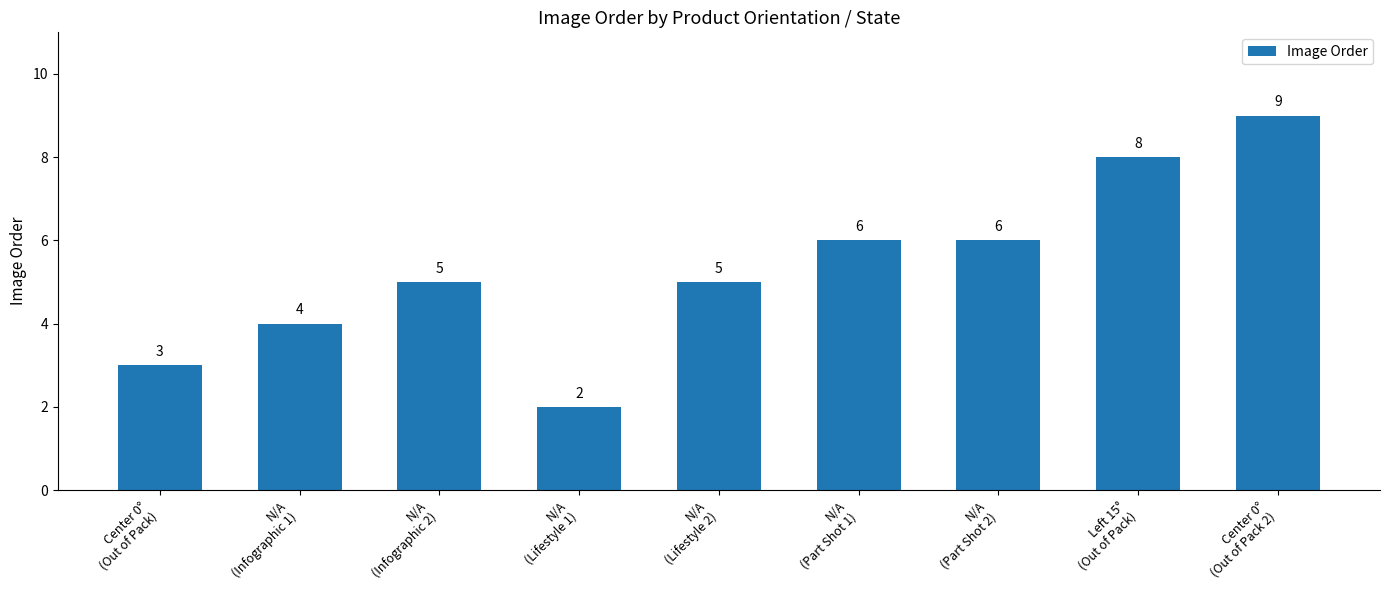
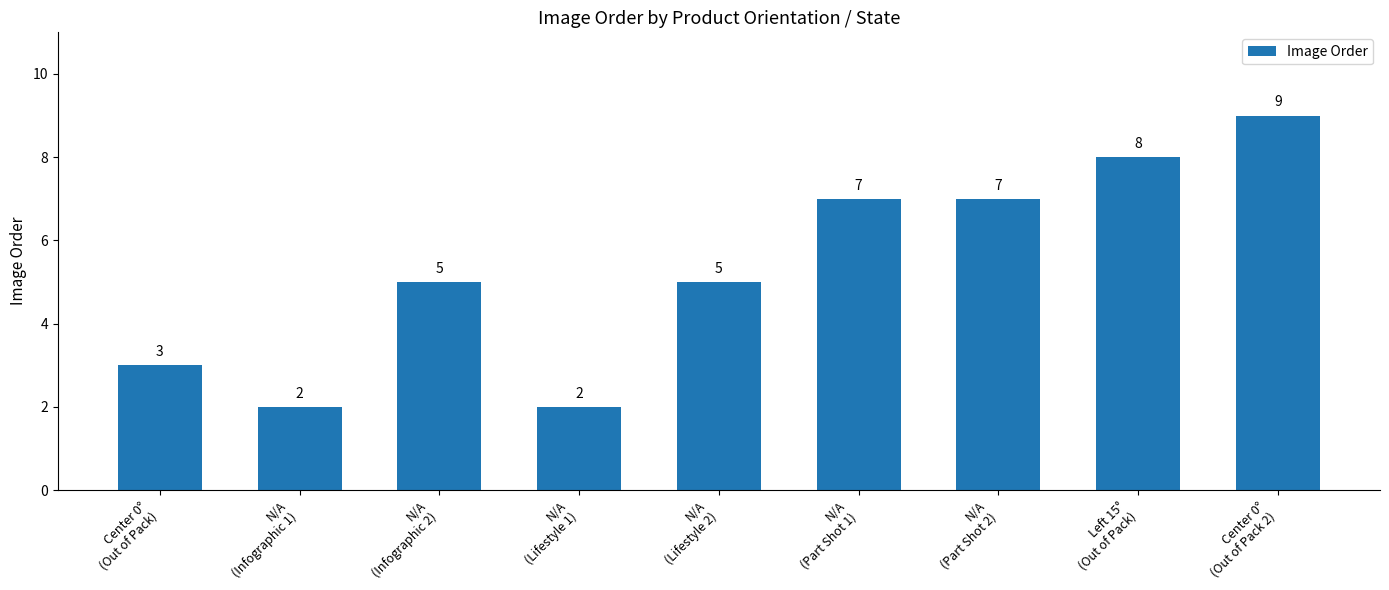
  {
    "Center 0° (Out of Pack)": 3,
-   "N/A (Infographic 1)": 4,
+   "N/A (Infographic 1)": 2,
    "N/A (Infographic 2)": 5,
    "N/A (Lifestyle 1)": 2,
    "N/A (Lifestyle 2)": 5,
-   "N/A (Part Shot 1)": 6,
-   "N/A (Part Shot 2)": 6,
+   "N/A (Part Shot 1)": 7,
+   "N/A (Part Shot 2)": 7,
    "Left 15° (Out of Pack)": 8,
    "Center 0° (Out of Pack 2)": 9
  }
